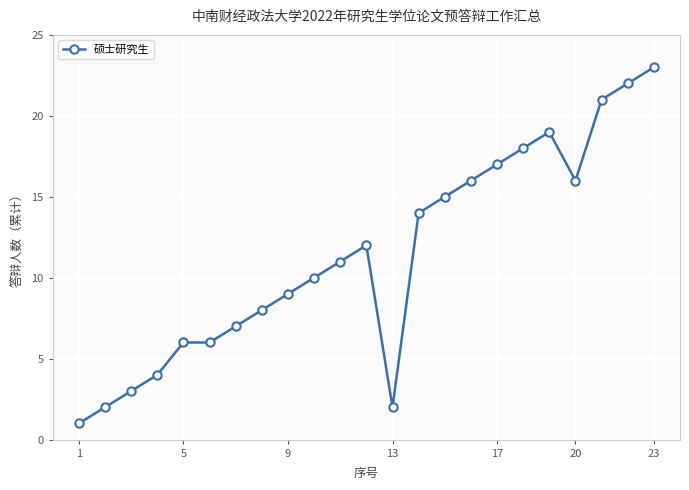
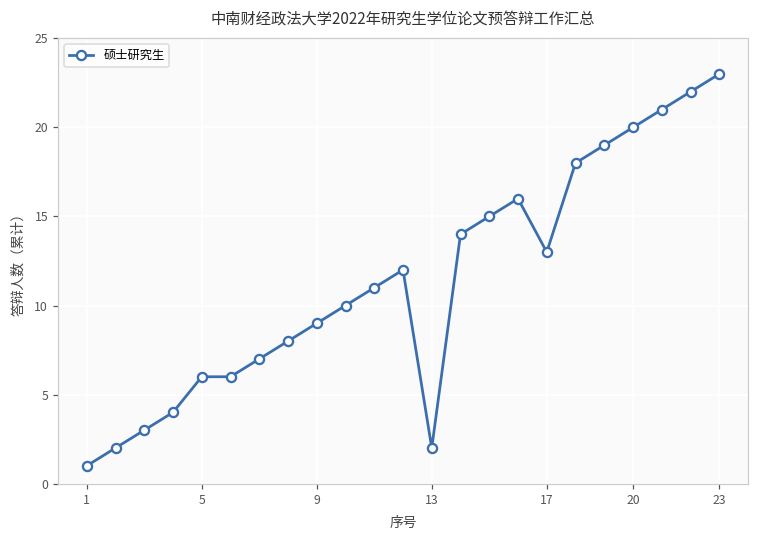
  {
    "1": 1,
    "5": 6,
    "9": 9,
    "13": 2,
-   "17": 17,
-   "20": 16,
+   "17": 13,
+   "20": 20,
    "23": 23
  }
